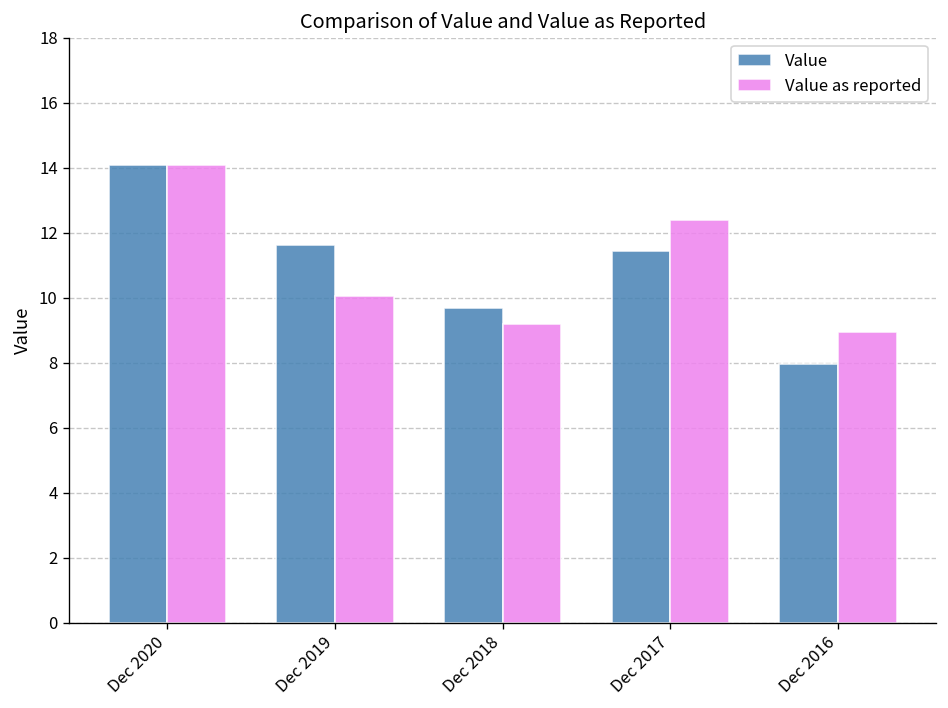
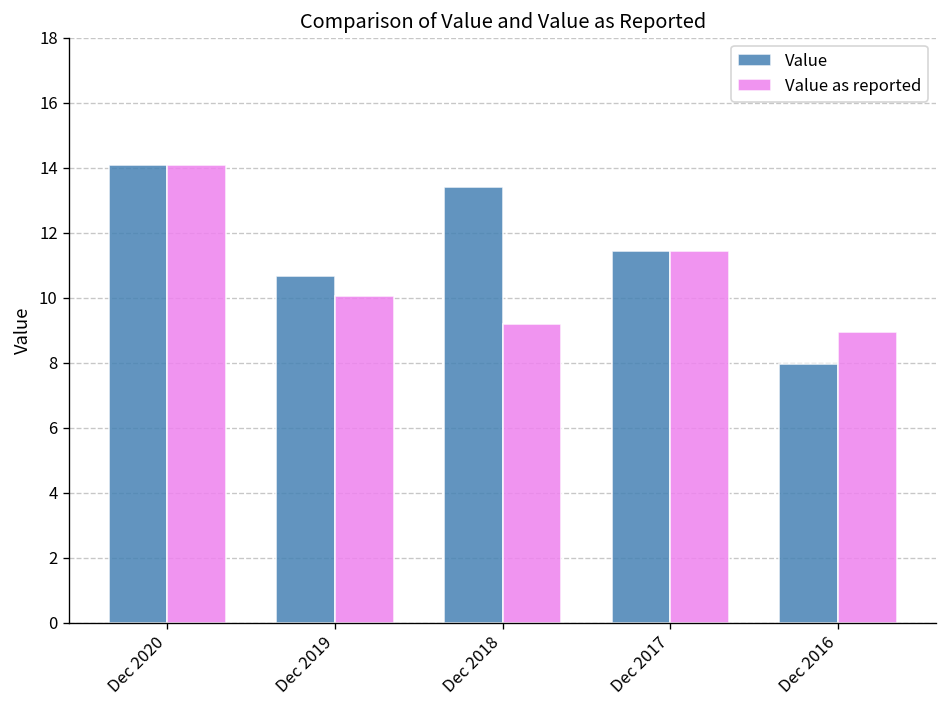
  {
    "Value": {
      "Dec 2020": 14.1,
-     "Dec 2019": 11.6,
-     "Dec 2018": 9.7,
+     "Dec 2019": 10.7,
+     "Dec 2018": 13.4,
      "Dec 2017": 11.4,
      "Dec 2016": 8.0
    },
    "Value as reported": {
      "Dec 2020": 14.1,
      "Dec 2019": 10.1,
      "Dec 2018": 9.2,
-     "Dec 2017": 12.4,
+     "Dec 2017": 11.4,
      "Dec 2016": 8.9
    }
  }
